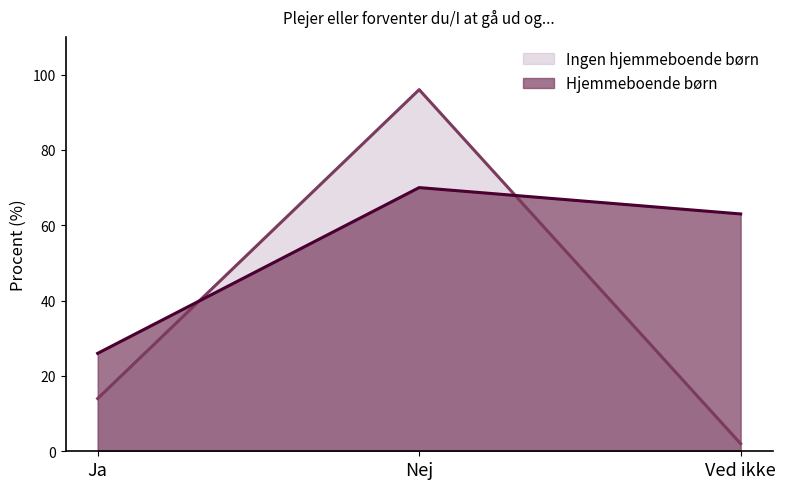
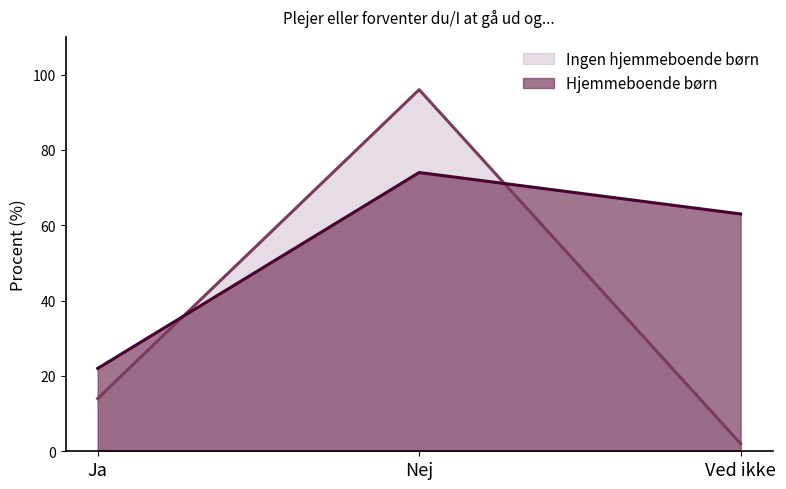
  {
    "Ingen hjemmeboende børn": {
      "Ja": 14,
      "Nej": 96,
      "Ved ikke": 2
    },
    "Hjemmeboende børn": {
-     "Ja": 26,
-     "Nej": 70,
+     "Ja": 22,
+     "Nej": 74,
      "Ved ikke": 63
    }
  }
